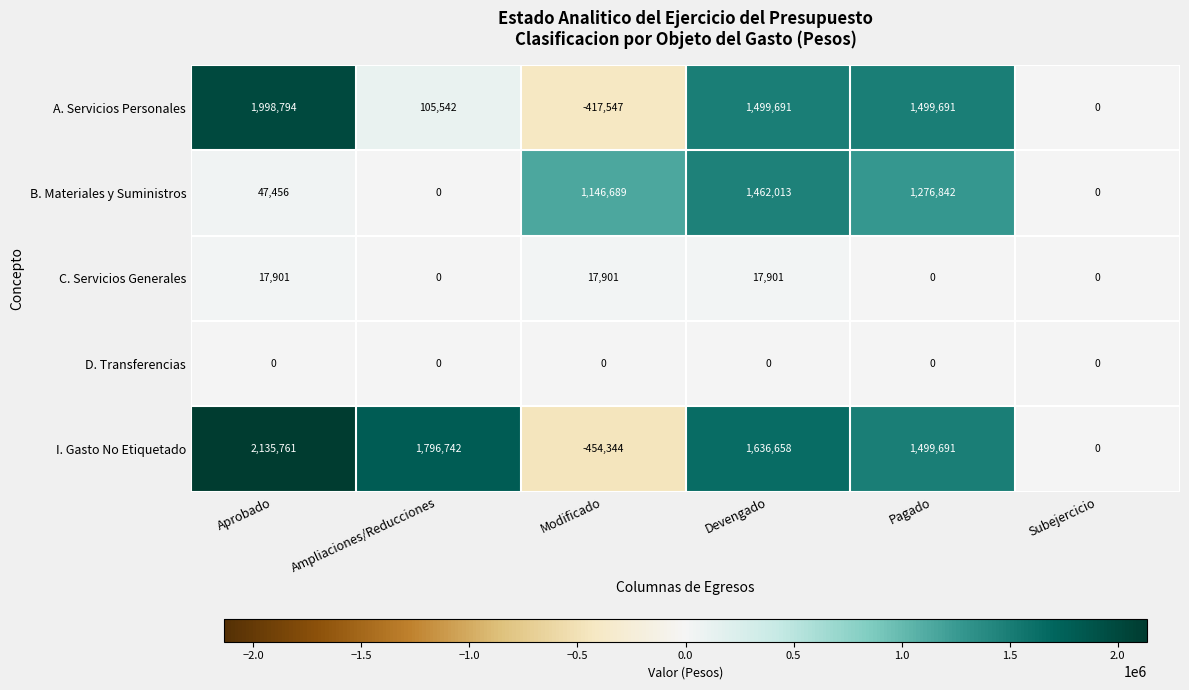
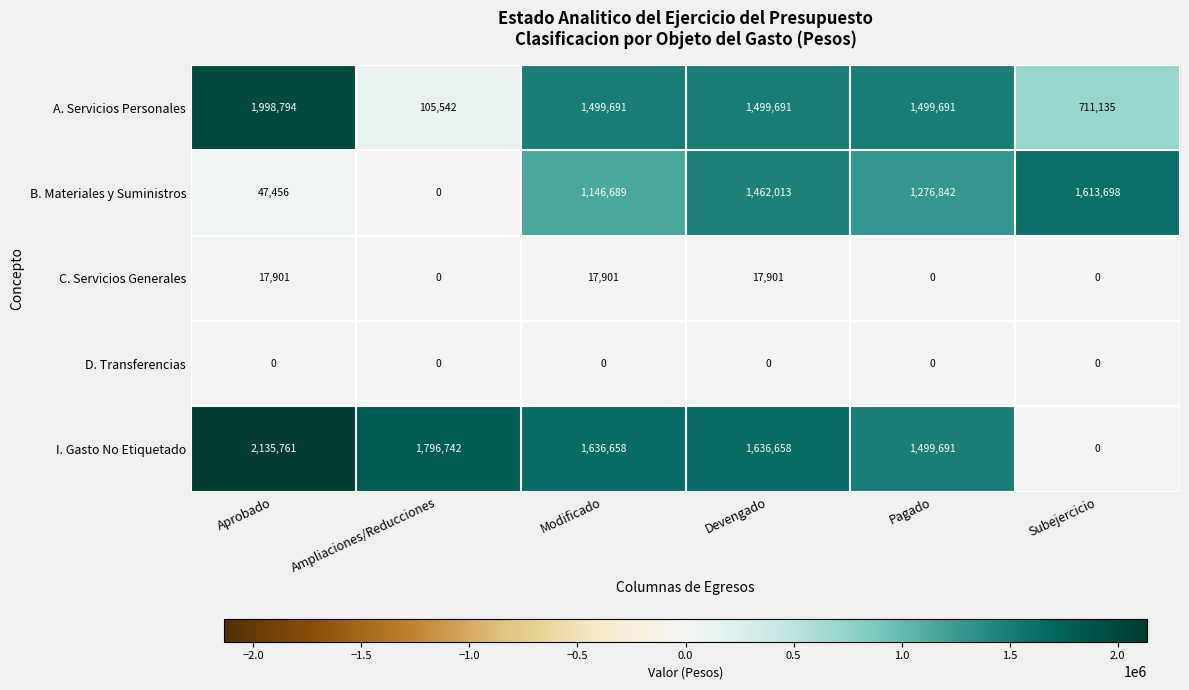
  {
    "A. Servicios Personales": {
      "Aprobado": "1,998,794",
      "Ampliaciones/Reducciones": "105,542",
-     "Modificado": "-417,547",
+     "Modificado": "1,499,691",
      "Devengado": "1,499,691",
      "Pagado": "1,499,691",
-     "Subejercicio": "0"
+     "Subejercicio": "711,135"
    },
    "B. Materiales y Suministros": {
      "Aprobado": "47,456",
      "Ampliaciones/Reducciones": "0",
      "Modificado": "1,146,689",
      "Devengado": "1,462,013",
      "Pagado": "1,276,842",
-     "Subejercicio": "0"
+     "Subejercicio": "1,613,698"
    },
    "C. Servicios Generales": {
      "Aprobado": "17,901",
      "Ampliaciones/Reducciones": "0",
      "Modificado": "17,901",
      "Devengado": "17,901",
      "Pagado": "0",
      "Subejercicio": "0"
    },
    "D. Transferencias": {
      "Aprobado": "0",
      "Ampliaciones/Reducciones": "0",
      "Modificado": "0",
      "Devengado": "0",
      "Pagado": "0",
      "Subejercicio": "0"
    },
    "I. Gasto No Etiquetado": {
      "Aprobado": "2,135,761",
      "Ampliaciones/Reducciones": "1,796,742",
-     "Modificado": "-454,344",
+     "Modificado": "1,636,658",
      "Devengado": "1,636,658",
      "Pagado": "1,499,691",
      "Subejercicio": "0"
    }
  }
